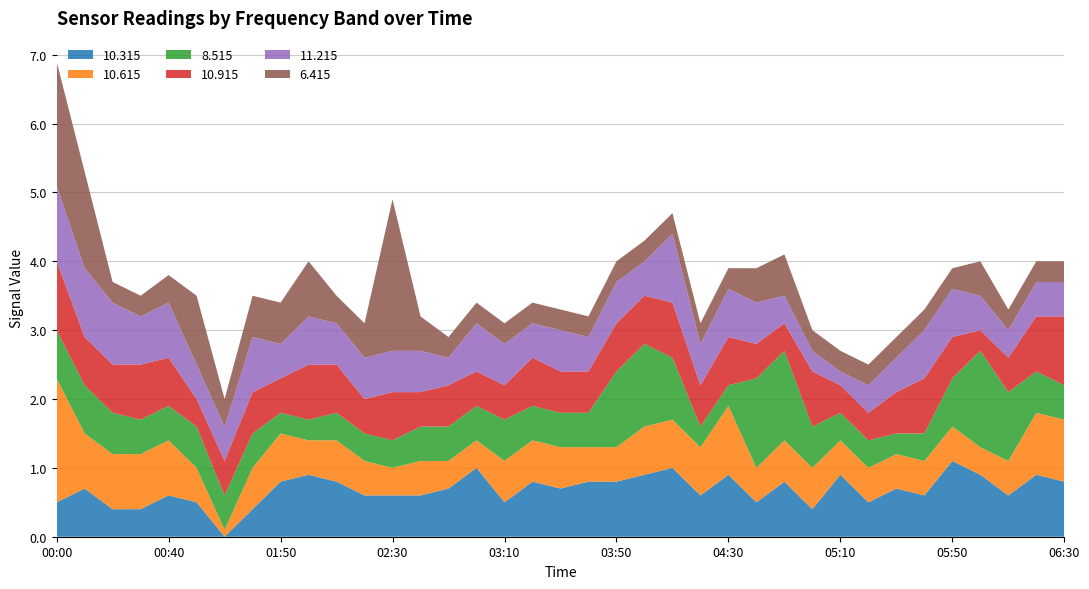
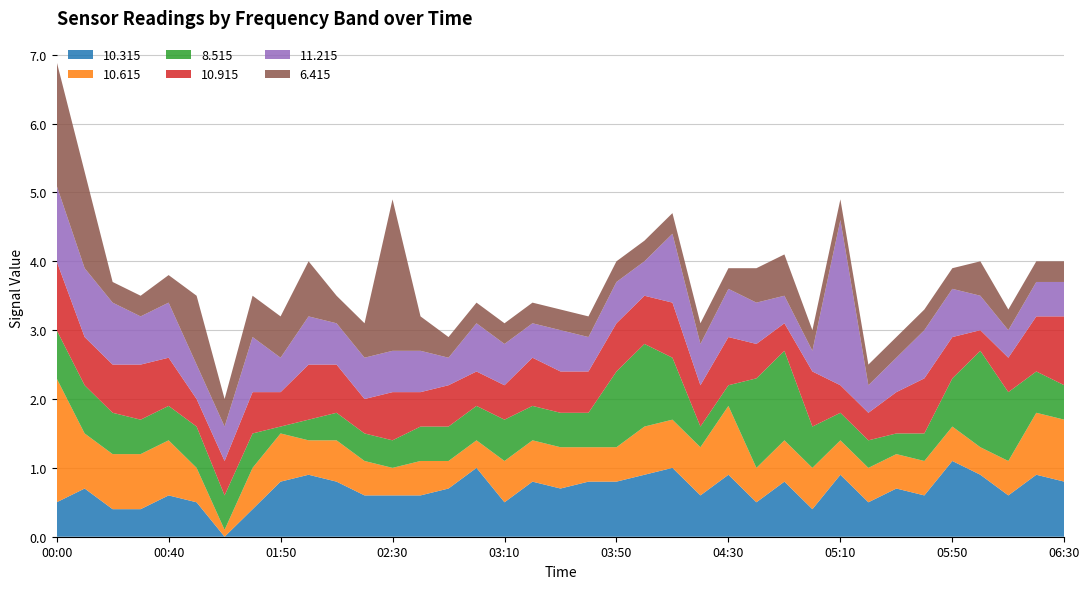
  {
    "10.315": {
      "00:00": 0.5,
      "00:40": 0.6,
      "01:50": 0.8,
      "02:30": 0.6,
      "03:10": 0.5,
      "03:50": 0.8,
      "04:30": 0.9,
      "05:10": 0.9,
      "05:50": 1.1,
      "06:30": 0.8
    },
    "10.615": {
      "00:00": 1.8,
      "00:40": 0.8,
      "01:50": 0.7,
      "02:30": 0.4,
      "03:10": 0.6,
      "03:50": 0.5,
      "04:30": 1.0,
      "05:10": 0.5,
      "05:50": 0.5,
      "06:30": 0.9
    },
    "8.515": {
      "00:00": 0.7,
      "00:40": 0.5,
-     "01:50": 0.3,
+     "01:50": 0.1,
      "02:30": 0.4,
      "03:10": 0.6,
      "03:50": 1.1,
      "04:30": 0.3,
      "05:10": 0.4,
      "05:50": 0.7,
      "06:30": 0.5
    },
    "10.915": {
      "00:00": 1.0,
      "00:40": 0.7,
      "01:50": 0.5,
      "02:30": 0.7,
      "03:10": 0.5,
      "03:50": 0.7,
      "04:30": 0.7,
      "05:10": 0.4,
      "05:50": 0.6,
      "06:30": 1.0
    },
    "11.215": {
      "00:00": 1.1,
      "00:40": 0.8,
      "01:50": 0.5,
      "02:30": 0.6,
      "03:10": 0.6,
      "03:50": 0.6,
      "04:30": 0.7,
-     "05:10": 0.2,
+     "05:10": 2.4,
      "05:50": 0.7,
      "06:30": 0.5
    },
    "6.415": {
      "00:00": 1.8,
      "00:40": 0.4,
      "01:50": 0.6,
      "02:30": 2.2,
      "03:10": 0.3,
      "03:50": 0.3,
      "04:30": 0.3,
      "05:10": 0.3,
      "05:50": 0.3,
      "06:30": 0.3
    }
  }
